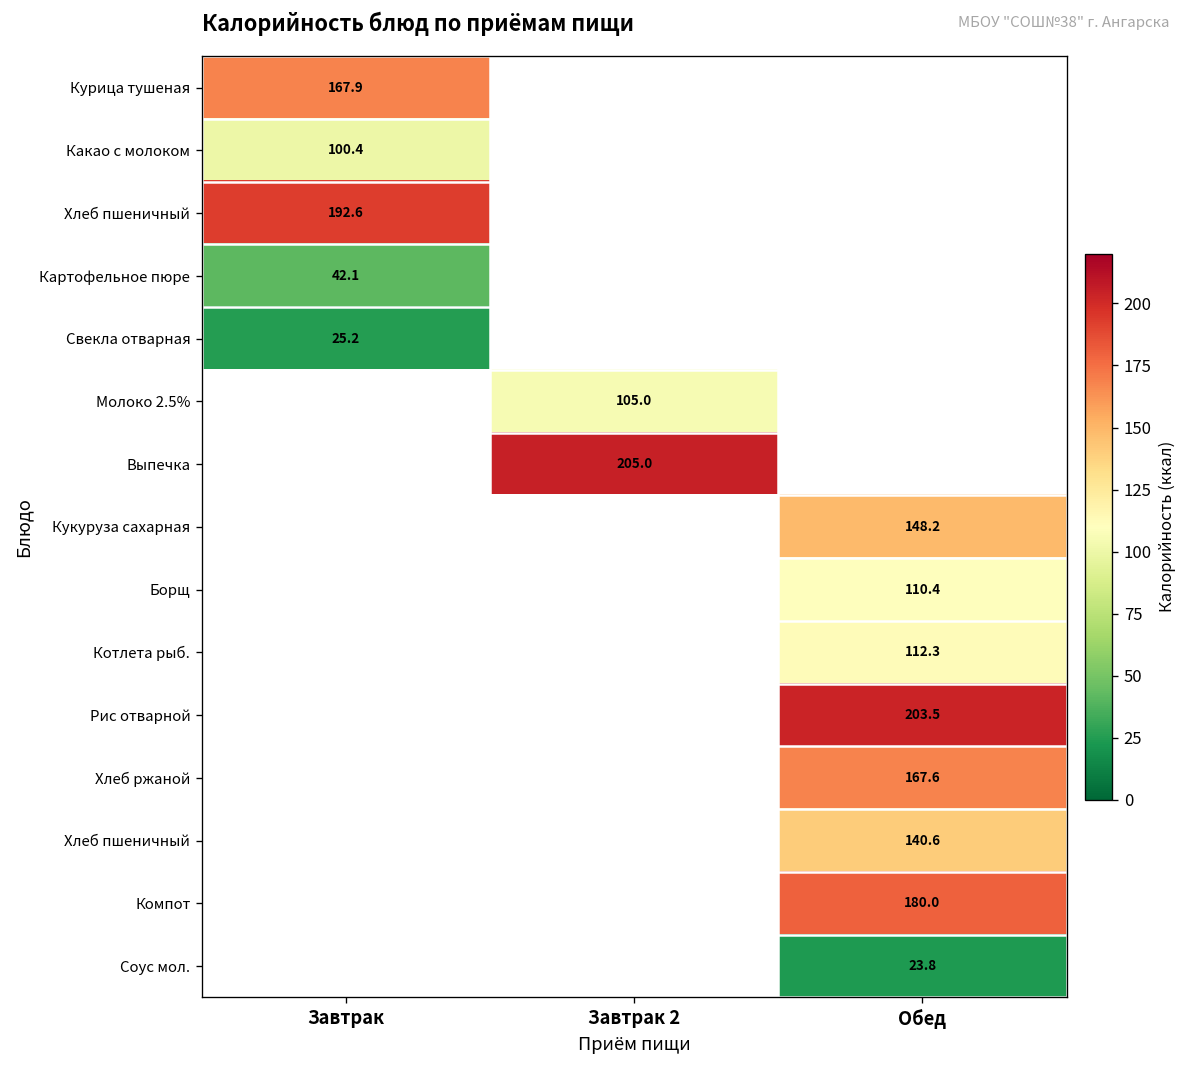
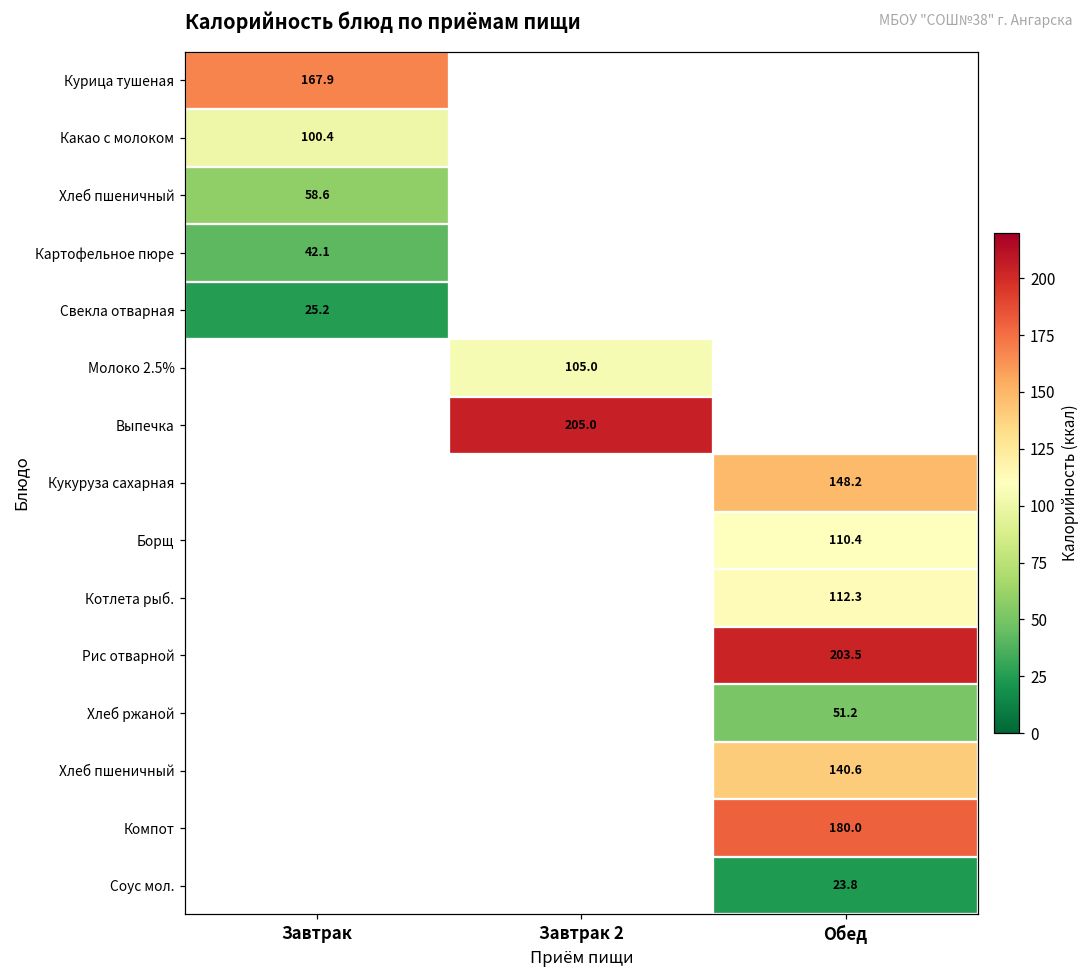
  {
    "Курица тушеная": {
      "Завтрак": 167.9
    },
    "Какао с молоком": {
      "Завтрак": 100.4
    },
    "Хлеб пшеничный": {
-     "Завтрак": 192.6,
+     "Завтрак": 58.6,
      "Обед": 140.6
    },
    "Картофельное пюре": {
      "Завтрак": 42.1
    },
    "Свекла отварная": {
      "Завтрак": 25.2
    },
    "Молоко 2.5%": {
      "Завтрак 2": 105.0
    },
    "Выпечка": {
      "Завтрак 2": 205.0
    },
    "Кукуруза сахарная": {
      "Обед": 148.2
    },
    "Борщ": {
      "Обед": 110.4
    },
    "Котлета рыб.": {
      "Обед": 112.3
    },
    "Рис отварной": {
      "Обед": 203.5
    },
    "Хлеб ржаной": {
-     "Обед": 167.6
+     "Обед": 51.2
    },
    "Компот": {
      "Обед": 180.0
    },
    "Соус мол.": {
      "Обед": 23.8
    }
  }
